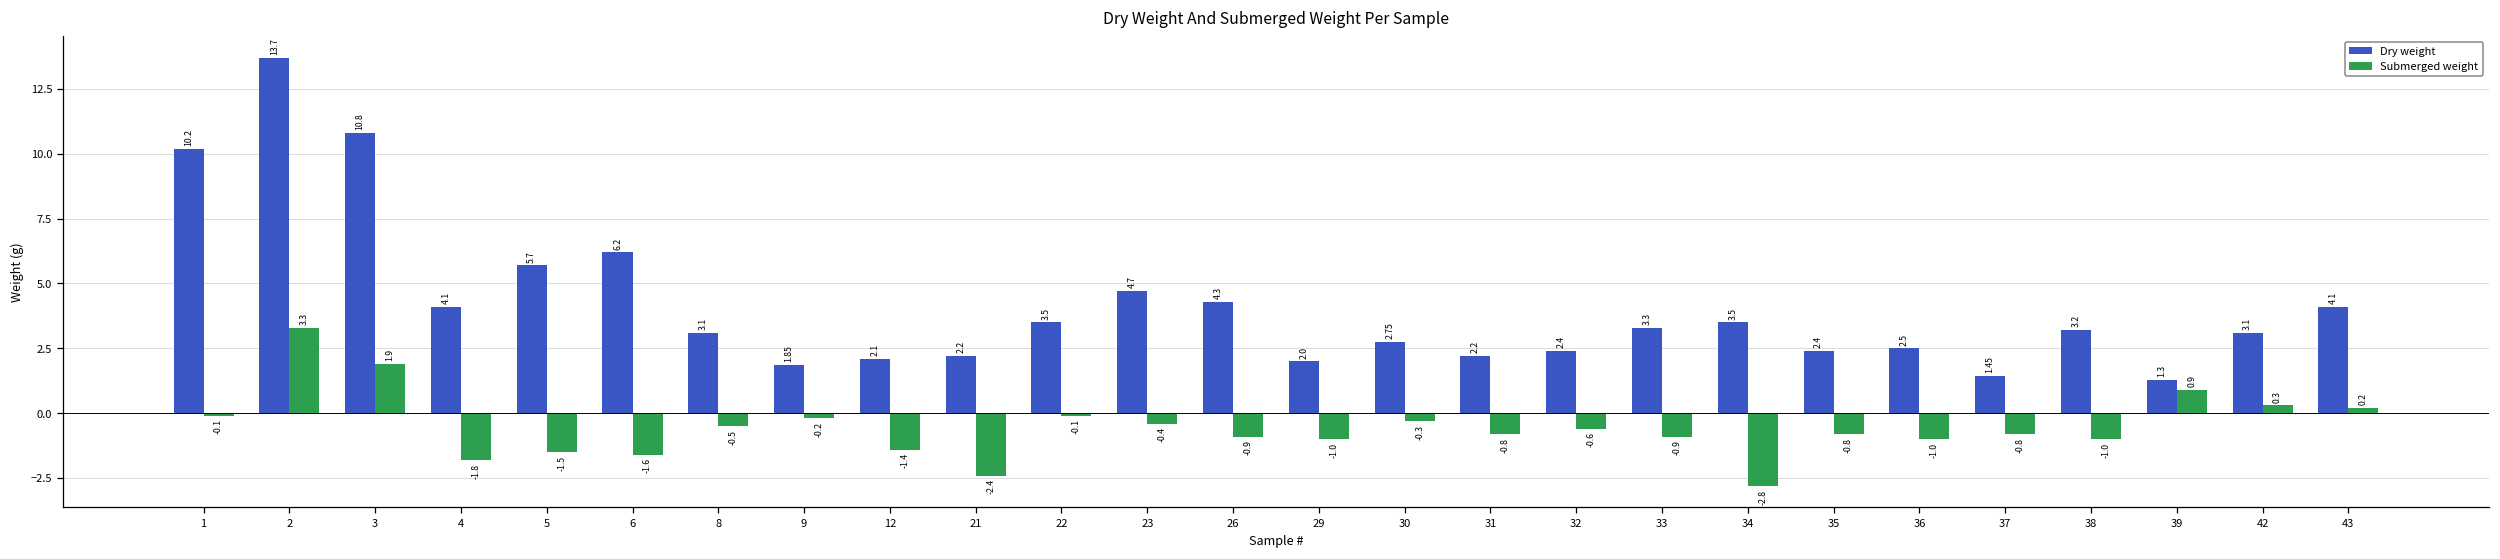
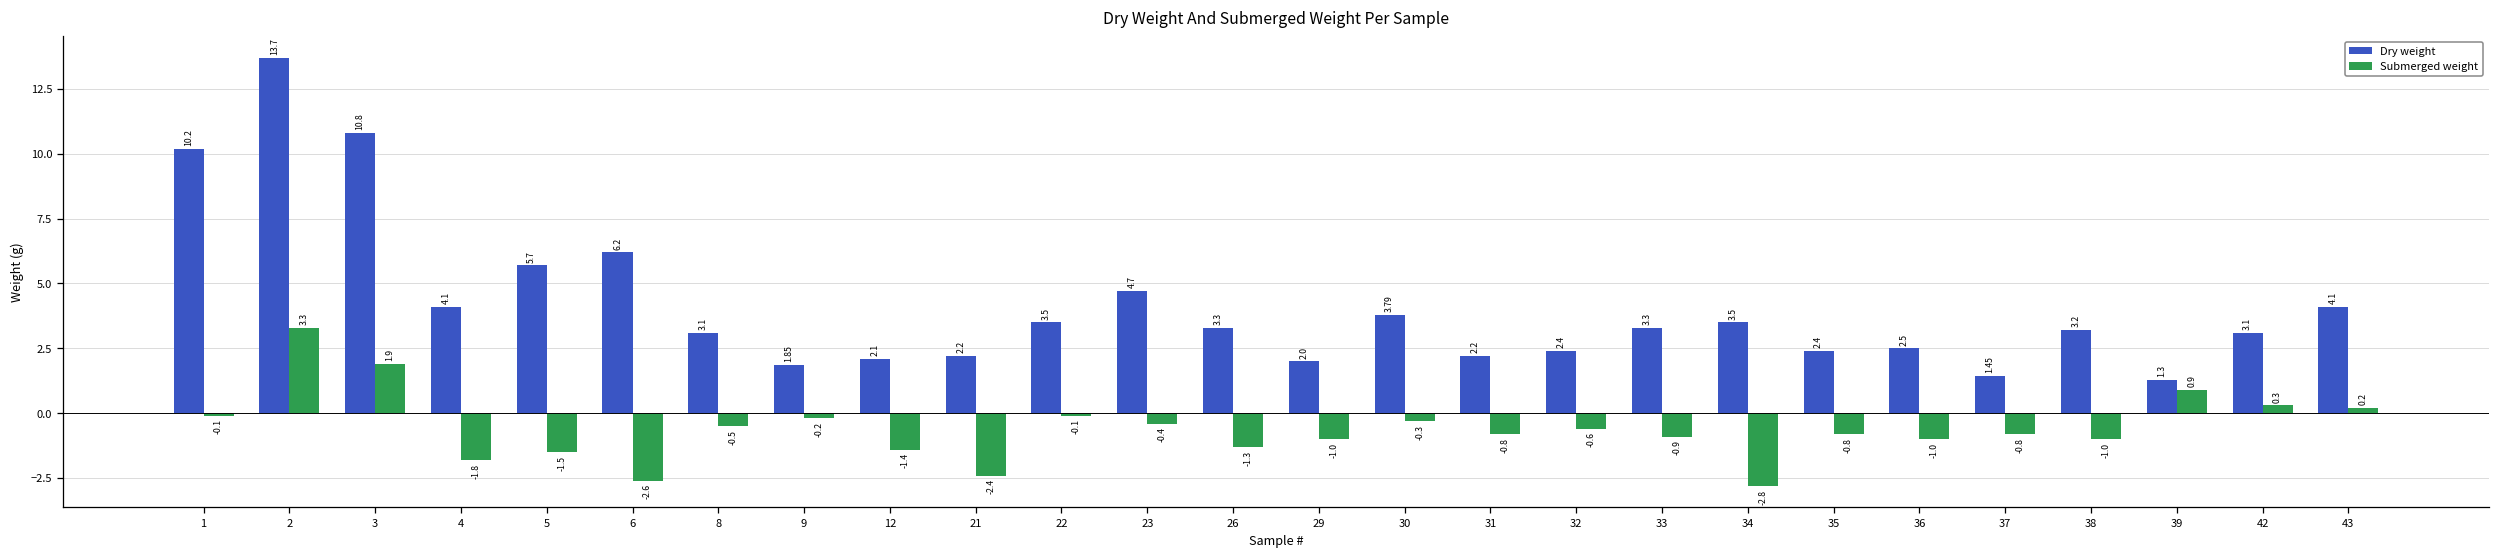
  {
    "Dry weight": {
      "1": 10.2,
      "2": 13.7,
      "3": 10.8,
      "4": 4.1,
      "5": 5.7,
      "6": 6.2,
      "8": 3.1,
      "9": 1.85,
      "12": 2.1,
      "21": 2.2,
      "22": 3.5,
      "23": 4.7,
-     "26": 4.3,
+     "26": 3.3,
      "29": 2.0,
-     "30": 2.75,
+     "30": 3.79,
      "31": 2.2,
      "32": 2.4,
      "33": 3.3,
      "34": 3.5,
      "35": 2.4,
      "36": 2.5,
      "37": 1.45,
      "38": 3.2,
      "39": 1.3,
      "42": 3.1,
      "43": 4.1
    },
    "Submerged weight": {
      "1": -0.1,
      "2": 3.3,
      "3": 1.9,
      "4": -1.8,
      "5": -1.5,
-     "6": -1.6,
+     "6": -2.6,
      "8": -0.5,
      "9": -0.2,
      "12": -1.4,
      "21": -2.4,
      "22": -0.1,
      "23": -0.4,
-     "26": -0.9,
+     "26": -1.3,
      "29": -1.0,
      "30": -0.3,
      "31": -0.8,
      "32": -0.6,
      "33": -0.9,
      "34": -2.8,
      "35": -0.8,
      "36": -1.0,
      "37": -0.8,
      "38": -1.0,
      "39": 0.9,
      "42": 0.3,
      "43": 0.2
    }
  }
